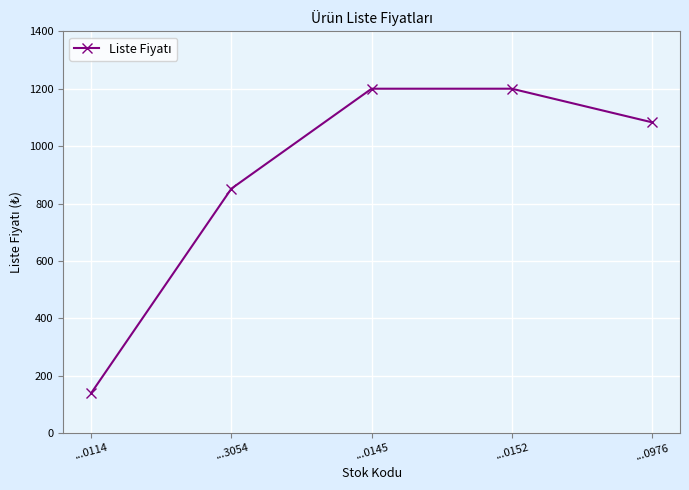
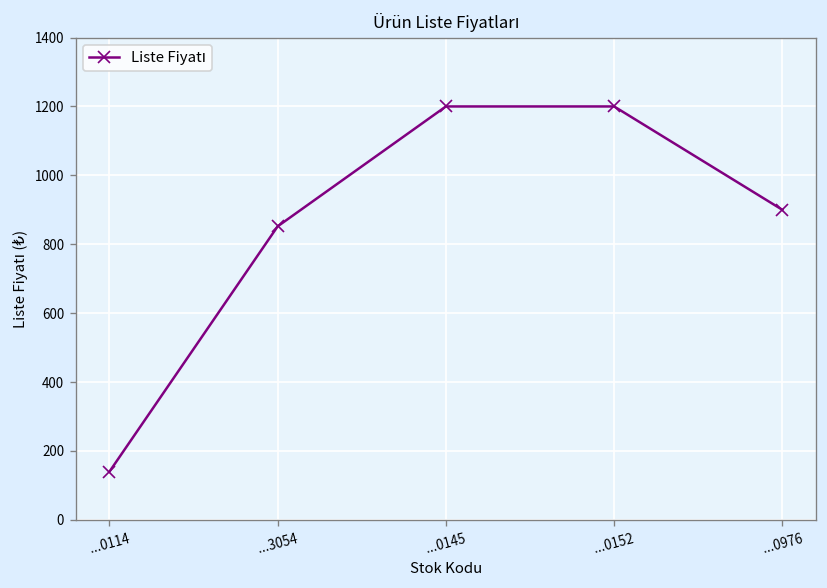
  {
    "...0114": 140,
    "...3054": 850,
    "...0145": 1200,
    "...0152": 1200,
-   "...0976": 1080
+   "...0976": 900
  }
